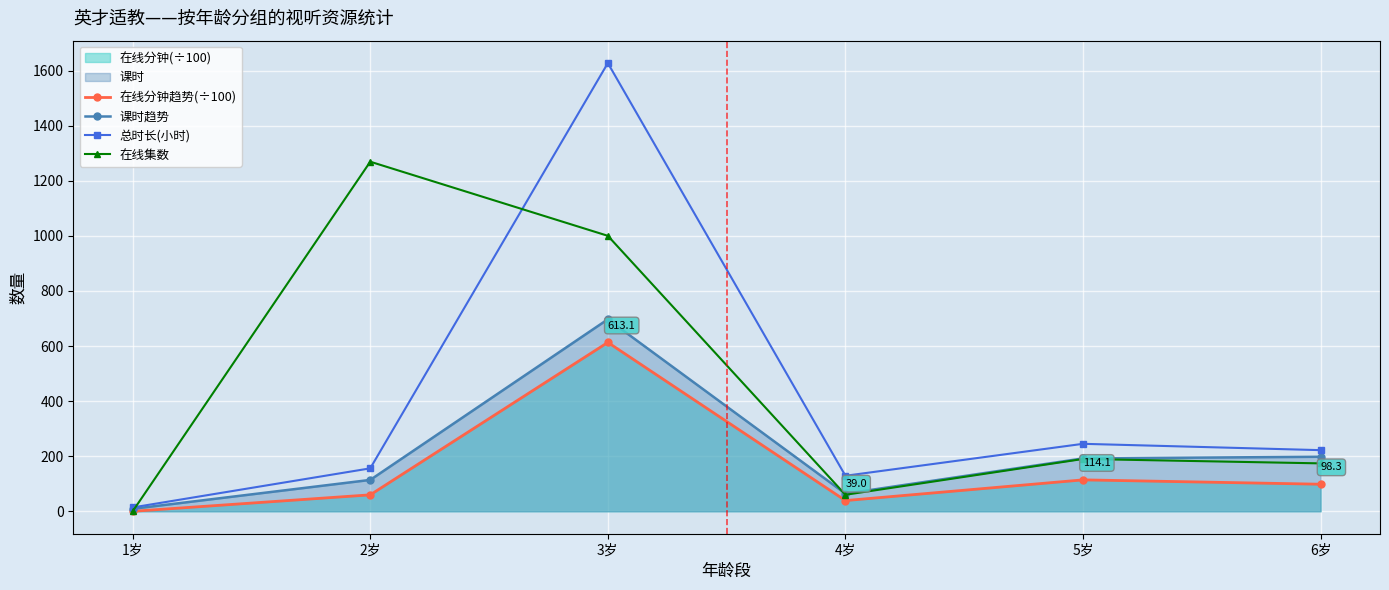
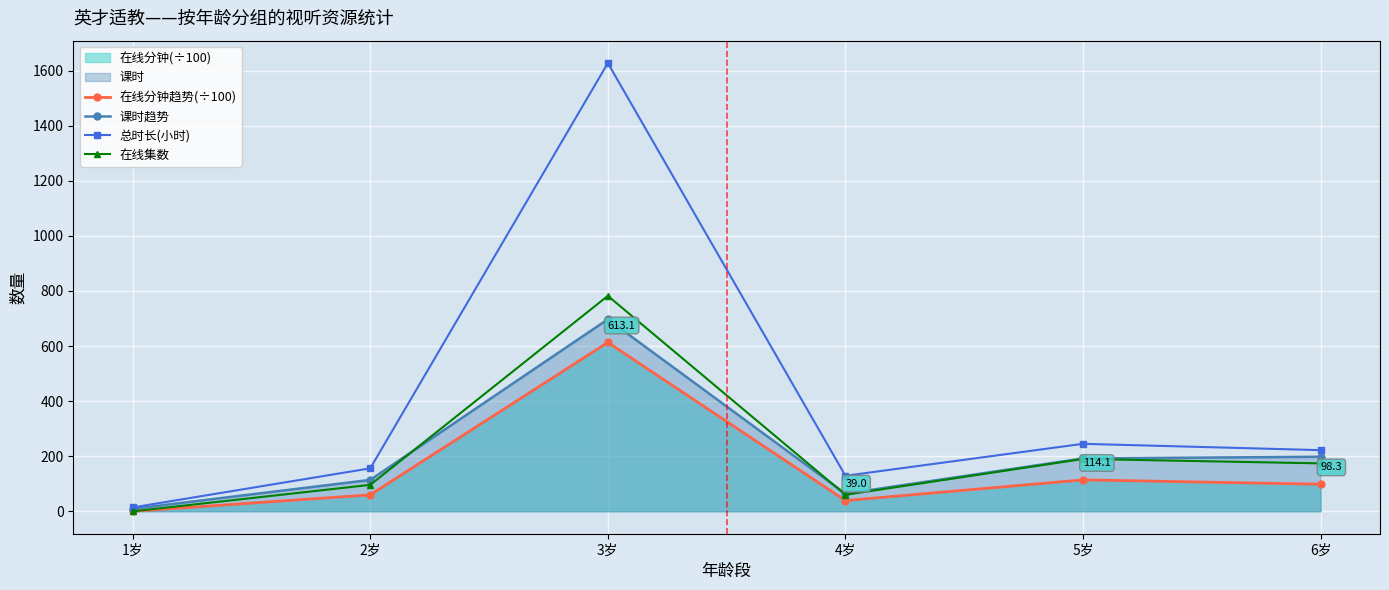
  {
    "在线集数": {
-     "2岁": 1270,
-     "3岁": 1000
+     "2岁": 100,
+     "3岁": 780
    }
  }
